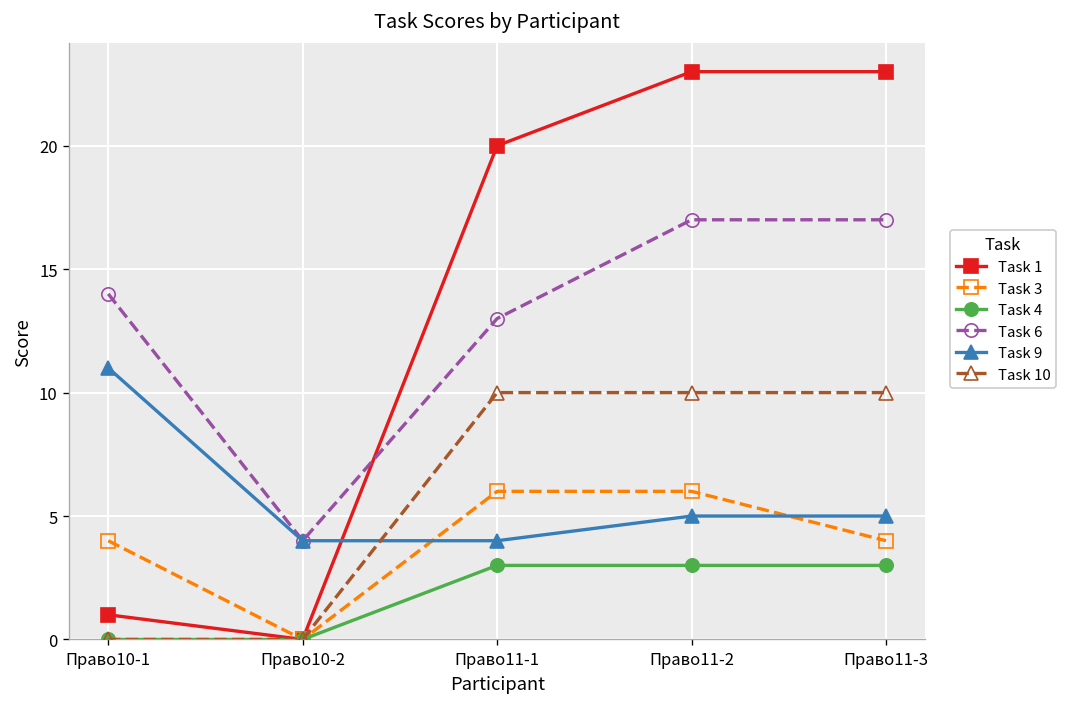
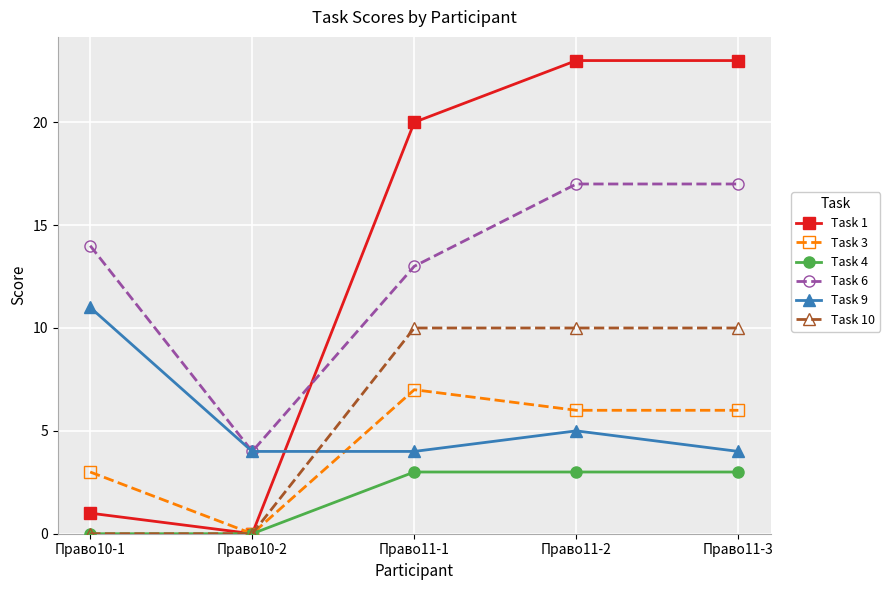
  {
    "Task 1": {
      "Право10-1": 1,
      "Право11-1": 20,
      "Право11-2": 23,
      "Право11-3": 23
    },
    "Task 3": {
-     "Право10-1": 4,
-     "Право11-1": 6,
+     "Право10-1": 3,
+     "Право11-1": 7,
      "Право11-2": 6,
-     "Право11-3": 4
+     "Право11-3": 6
    },
    "Task 4": {
      "Право11-1": 3,
      "Право11-2": 3,
      "Право11-3": 3
    },
    "Task 6": {
      "Право10-1": 14,
      "Право11-1": 13,
      "Право11-2": 17,
      "Право11-3": 17
    },
    "Task 9": {
      "Право10-1": 11,
      "Право11-1": 4,
      "Право11-2": 5,
-     "Право11-3": 5
+     "Право11-3": 4
    },
    "Task 10": {
      "Право11-1": 10,
      "Право11-2": 10,
      "Право11-3": 10
    }
  }
